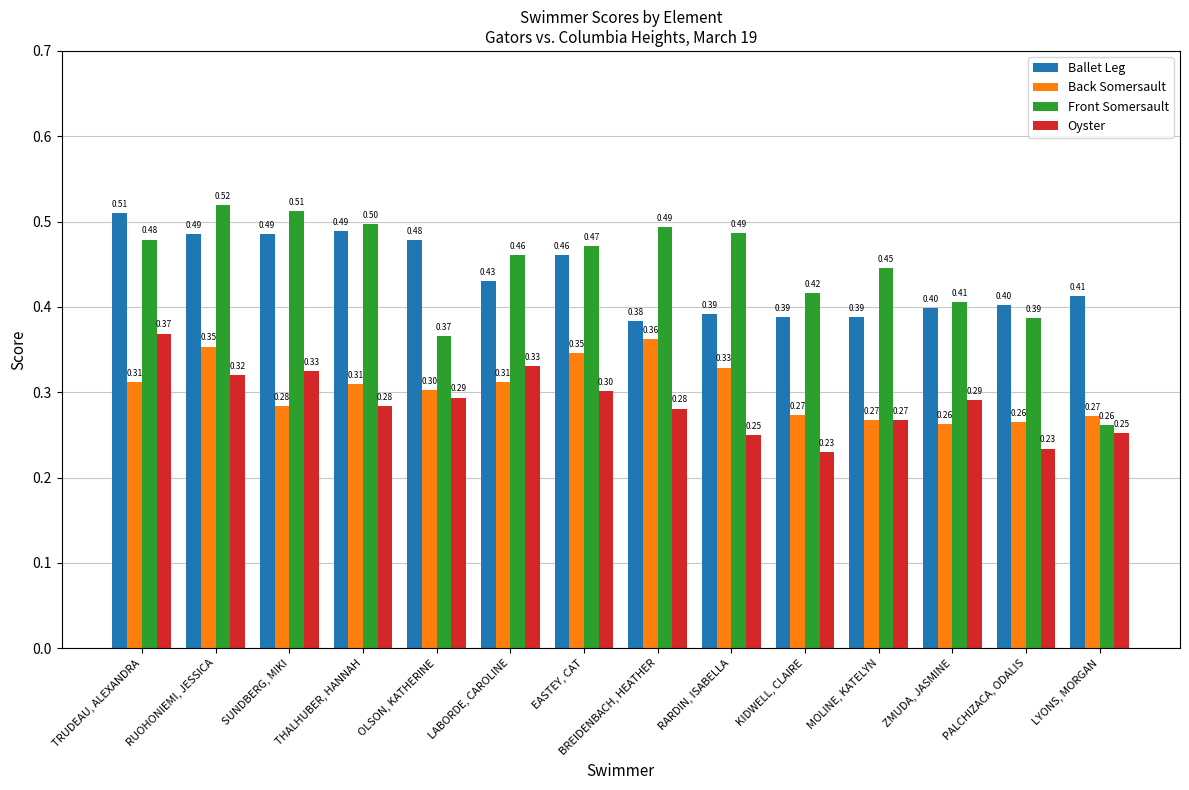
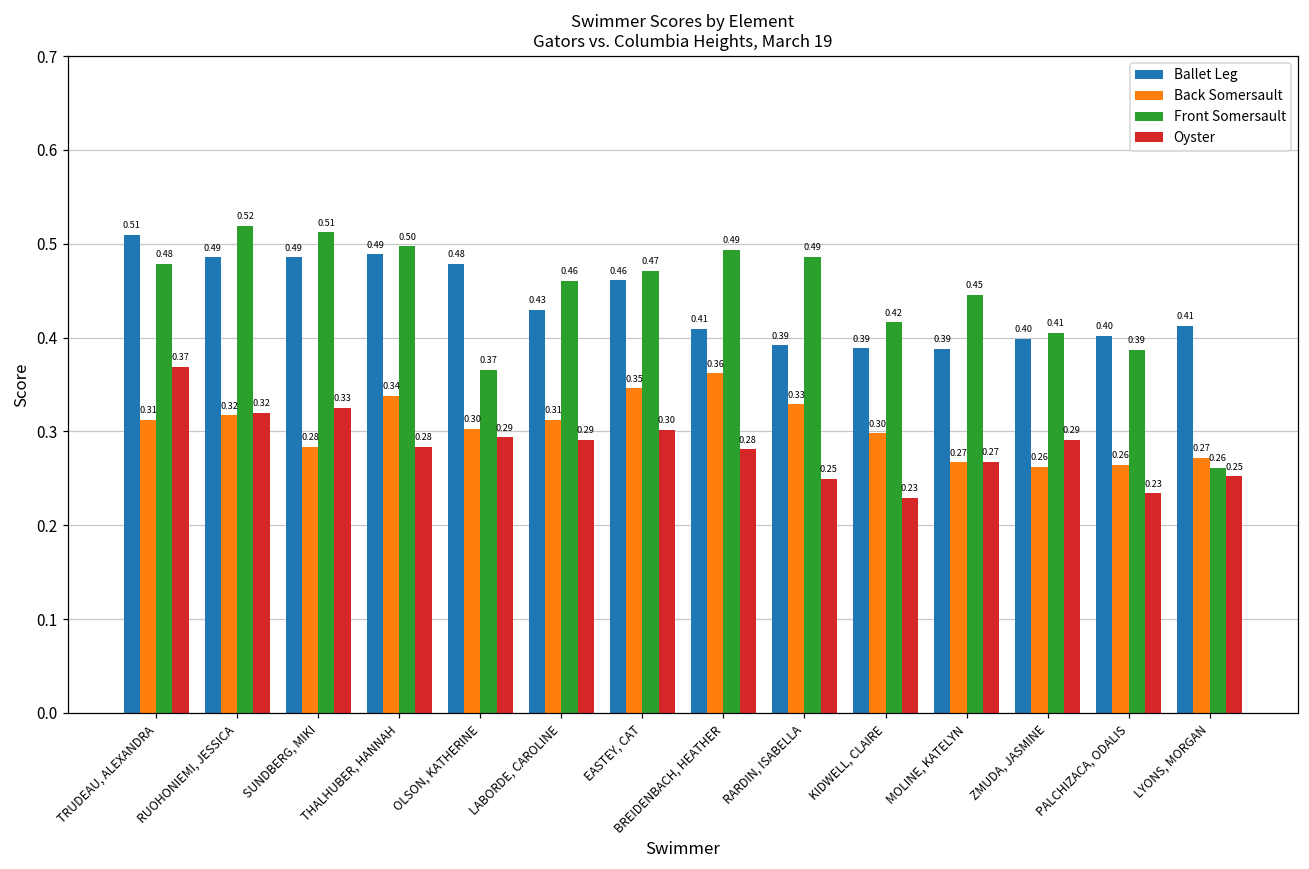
  {
    "Ballet Leg": {
      "TRUDEAU, ALEXANDRA": 0.51,
      "RUOHONIEMI, JESSICA": 0.49,
      "SUNDBERG, MIKI": 0.49,
      "THALHUBER, HANNAH": 0.49,
      "OLSON, KATHERINE": 0.48,
      "LABORDE, CAROLINE": 0.43,
      "EASTEY, CAT": 0.46,
-     "BREIDENBACH, HEATHER": 0.38,
+     "BREIDENBACH, HEATHER": 0.41,
      "RARDIN, ISABELLA": 0.39,
      "KIDWELL, CLAIRE": 0.39,
      "MOLINE, KATELYN": 0.39,
      "ZMUDA, JASMINE": 0.40,
      "PALCHIZACA, ODALIS": 0.40,
      "LYONS, MORGAN": 0.41
    },
    "Back Somersault": {
      "TRUDEAU, ALEXANDRA": 0.31,
-     "RUOHONIEMI, JESSICA": 0.35,
+     "RUOHONIEMI, JESSICA": 0.32,
      "SUNDBERG, MIKI": 0.28,
-     "THALHUBER, HANNAH": 0.31,
+     "THALHUBER, HANNAH": 0.34,
      "OLSON, KATHERINE": 0.30,
      "LABORDE, CAROLINE": 0.31,
      "EASTEY, CAT": 0.35,
      "BREIDENBACH, HEATHER": 0.36,
      "RARDIN, ISABELLA": 0.33,
-     "KIDWELL, CLAIRE": 0.27,
+     "KIDWELL, CLAIRE": 0.30,
      "MOLINE, KATELYN": 0.27,
      "ZMUDA, JASMINE": 0.26,
      "PALCHIZACA, ODALIS": 0.26,
      "LYONS, MORGAN": 0.27
    },
    "Front Somersault": {
      "TRUDEAU, ALEXANDRA": 0.48,
      "RUOHONIEMI, JESSICA": 0.52,
      "SUNDBERG, MIKI": 0.51,
      "THALHUBER, HANNAH": 0.50,
      "OLSON, KATHERINE": 0.37,
      "LABORDE, CAROLINE": 0.46,
      "EASTEY, CAT": 0.47,
      "BREIDENBACH, HEATHER": 0.49,
      "RARDIN, ISABELLA": 0.49,
      "KIDWELL, CLAIRE": 0.42,
      "MOLINE, KATELYN": 0.45,
      "ZMUDA, JASMINE": 0.41,
      "PALCHIZACA, ODALIS": 0.39,
      "LYONS, MORGAN": 0.26
    },
    "Oyster": {
      "TRUDEAU, ALEXANDRA": 0.37,
      "RUOHONIEMI, JESSICA": 0.32,
      "SUNDBERG, MIKI": 0.33,
      "THALHUBER, HANNAH": 0.28,
      "OLSON, KATHERINE": 0.29,
-     "LABORDE, CAROLINE": 0.33,
+     "LABORDE, CAROLINE": 0.29,
      "EASTEY, CAT": 0.30,
      "BREIDENBACH, HEATHER": 0.28,
      "RARDIN, ISABELLA": 0.25,
      "KIDWELL, CLAIRE": 0.23,
      "MOLINE, KATELYN": 0.27,
      "ZMUDA, JASMINE": 0.29,
      "PALCHIZACA, ODALIS": 0.23,
      "LYONS, MORGAN": 0.25
    }
  }
